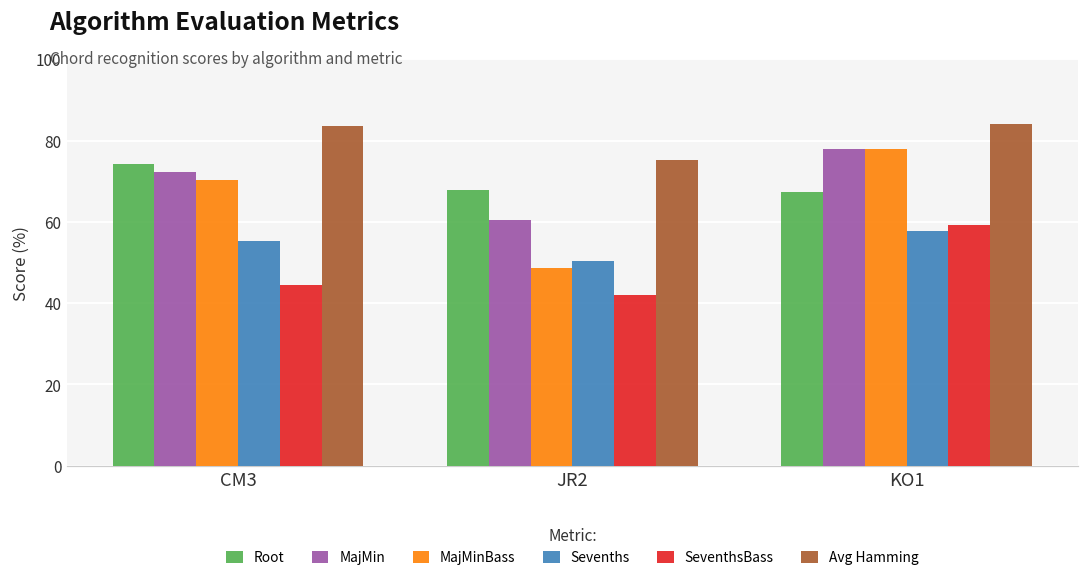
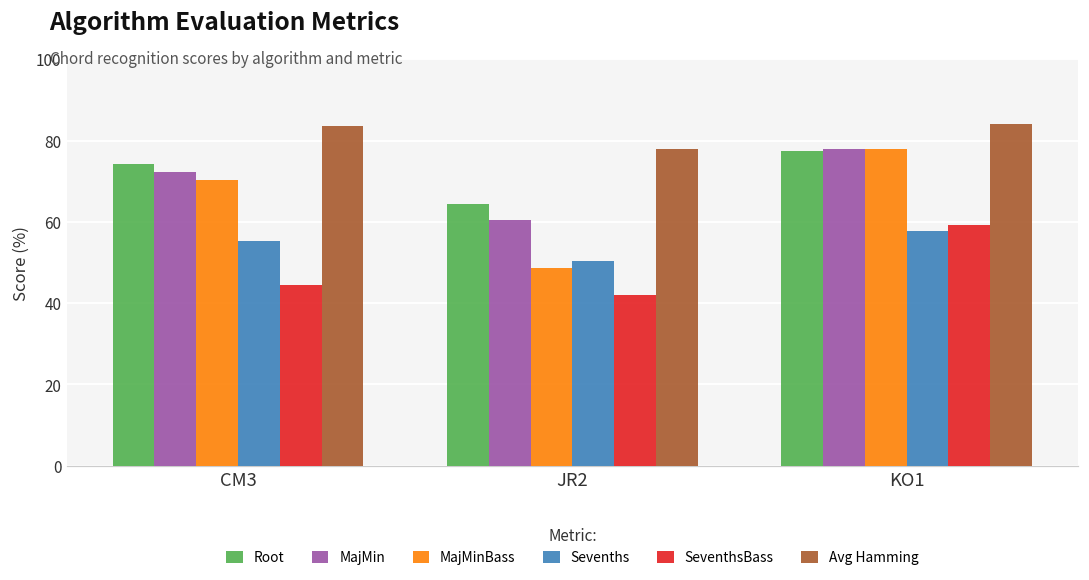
  {
    "Root": {
      "CM3": 74,
-     "JR2": 68,
-     "KO1": 67
+     "JR2": 64,
+     "KO1": 77
    },
    "MajMin": {
      "CM3": 72,
      "JR2": 60,
      "KO1": 78
    },
    "MajMinBass": {
      "CM3": 70,
      "JR2": 49,
      "KO1": 78
    },
    "Sevenths": {
      "CM3": 55,
      "JR2": 50,
      "KO1": 58
    },
    "SeventhsBass": {
      "CM3": 44,
      "JR2": 42,
      "KO1": 59
    },
    "Avg Hamming": {
      "CM3": 84,
-     "JR2": 75,
+     "JR2": 78,
      "KO1": 84
    }
  }
